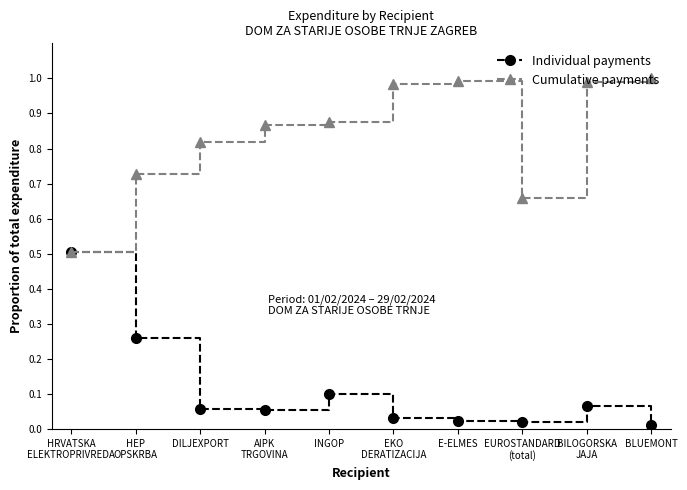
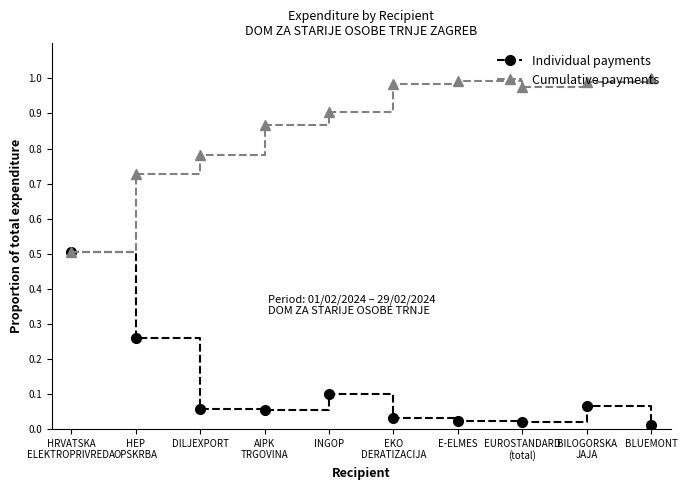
  {
    "Individual payments": {
      "HEP OPSKRBA": 0.26,
      "DILJEXPORT": 0.06,
      "AIPK TRGOVINA": 0.05,
      "INGOP": 0.10,
      "EKO DERATIZACIJA": 0.03,
      "E-ELMES": 0.02,
      "EUROSTANDARD (total)": 0.02,
      "BILOGORSKA JAJA": 0.07,
      "BLUEMONT": 0.01
    },
    "Cumulative payments": {
      "HEP OPSKRBA": 0.73,
-     "DILJEXPORT": 0.82,
+     "DILJEXPORT": 0.78,
      "AIPK TRGOVINA": 0.87,
-     "INGOP": 0.88,
+     "INGOP": 0.90,
      "EKO DERATIZACIJA": 0.98,
      "E-ELMES": 0.99,
-     "EUROSTANDARD (total)": 0.66,
+     "EUROSTANDARD (total)": 0.98,
      "BILOGORSKA JAJA": 0.99,
      "BLUEMONT": 1.00
    }
  }
